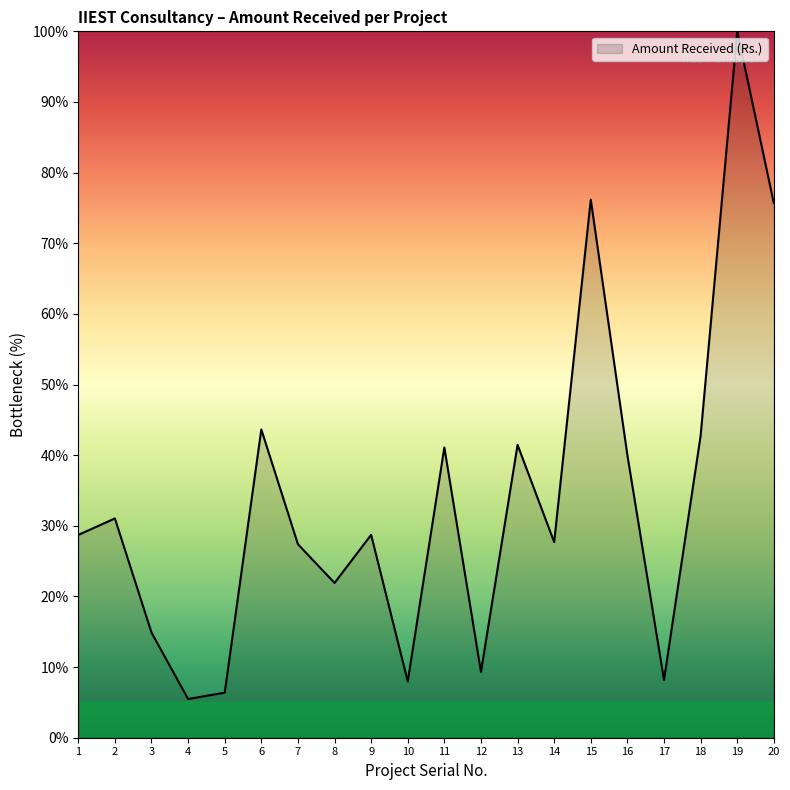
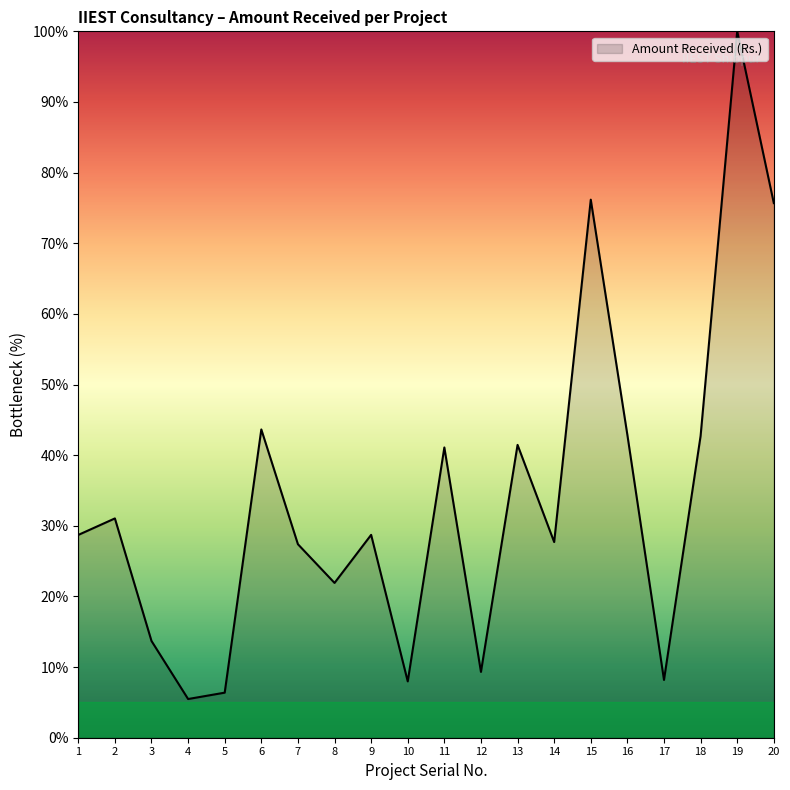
  {
    "1": "29%",
    "2": "31%",
-   "3": "15%",
+   "3": "14%",
    "4": "5%",
    "5": "6%",
    "6": "44%",
    "7": "27%",
    "8": "22%",
    "9": "29%",
    "10": "8%",
    "11": "41%",
    "12": "9%",
    "13": "41%",
    "14": "28%",
    "15": "76%",
-   "16": "40%",
+   "16": "43%",
    "17": "8%",
    "18": "43%",
    "19": "100%",
    "20": "76%"
  }
